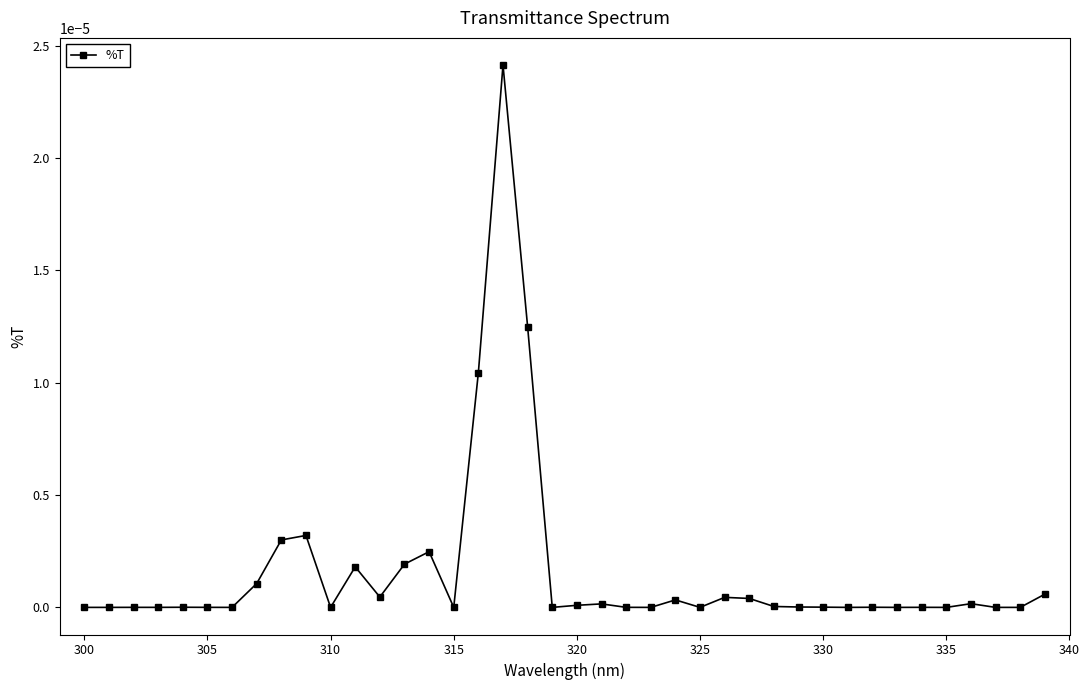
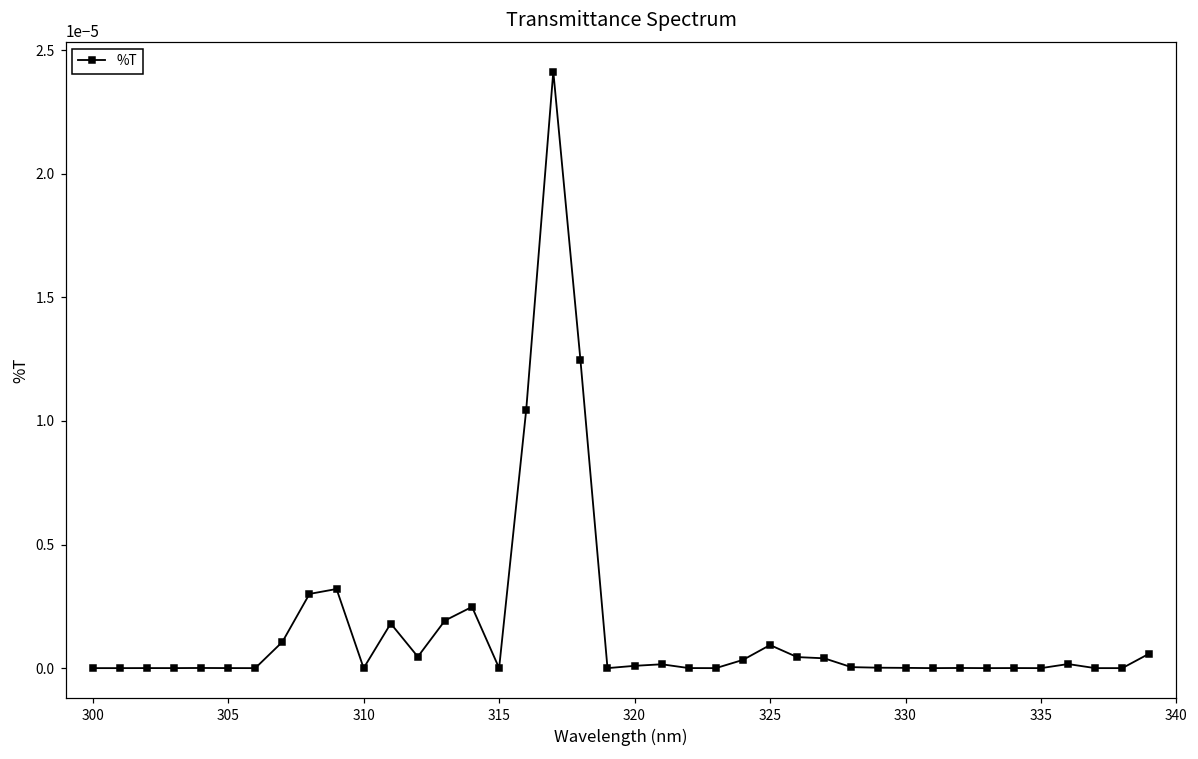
  {
    "300": 0.000000,
    "305": 0.000000,
    "310": 0.000000,
    "315": 0.000000,
    "320": 0.000000,
-   "325": 0.000000,
+   "325": 0.000001,
    "330": 0.000000,
    "335": 0.000000
  }
